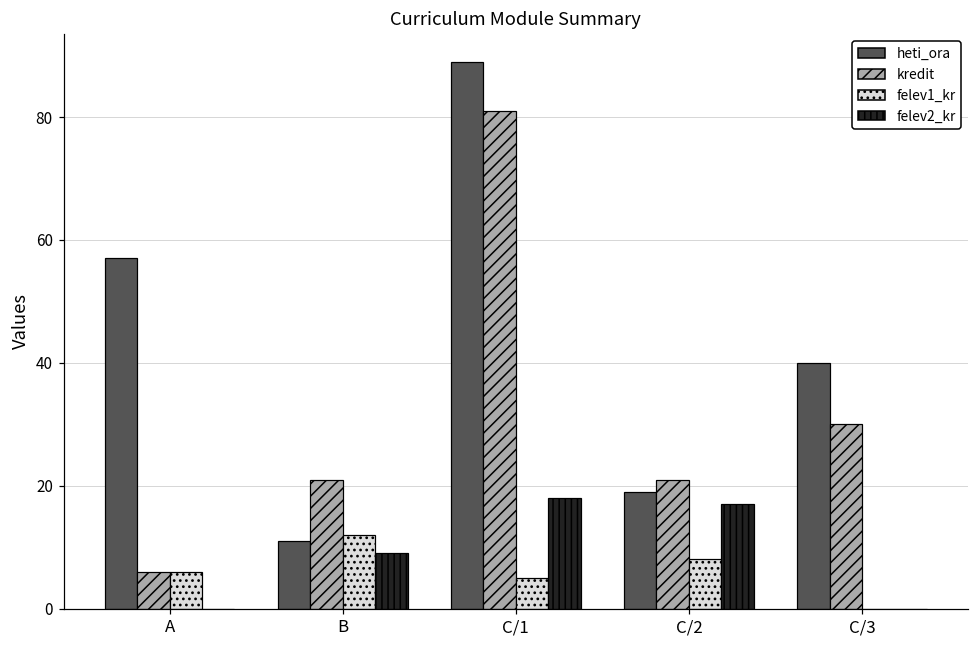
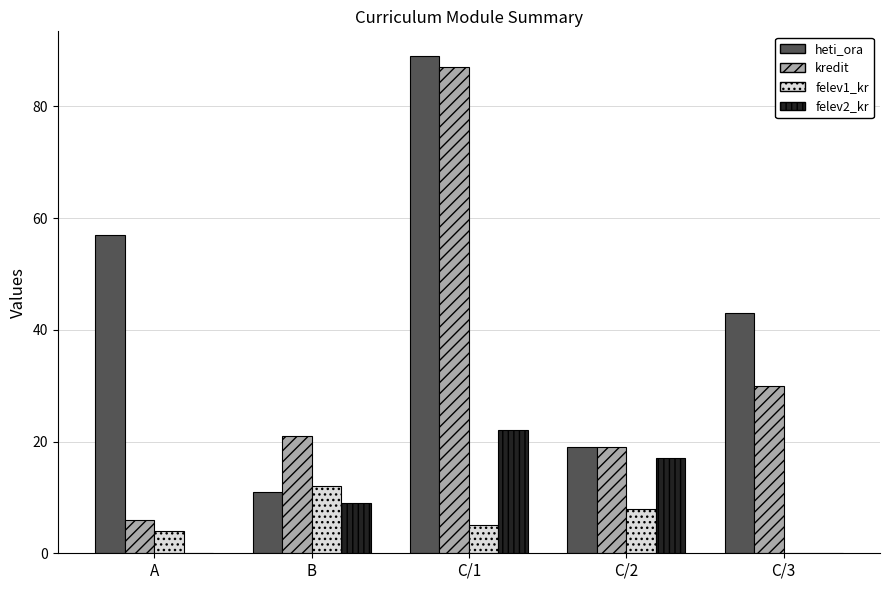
  {
    "heti_ora": {
      "A": 57,
      "B": 11,
      "C/1": 89,
      "C/2": 19,
-     "C/3": 40
+     "C/3": 43
    },
    "kredit": {
      "A": 6,
      "B": 21,
-     "C/1": 81,
-     "C/2": 21,
+     "C/1": 87,
+     "C/2": 19,
      "C/3": 30
    },
    "felev1_kr": {
-     "A": 6,
+     "A": 4,
      "B": 12,
      "C/1": 5,
      "C/2": 8,
      "C/3": 0
    },
    "felev2_kr": {
      "A": 0,
      "B": 9,
-     "C/1": 18,
+     "C/1": 22,
      "C/2": 17,
      "C/3": 0
    }
  }
